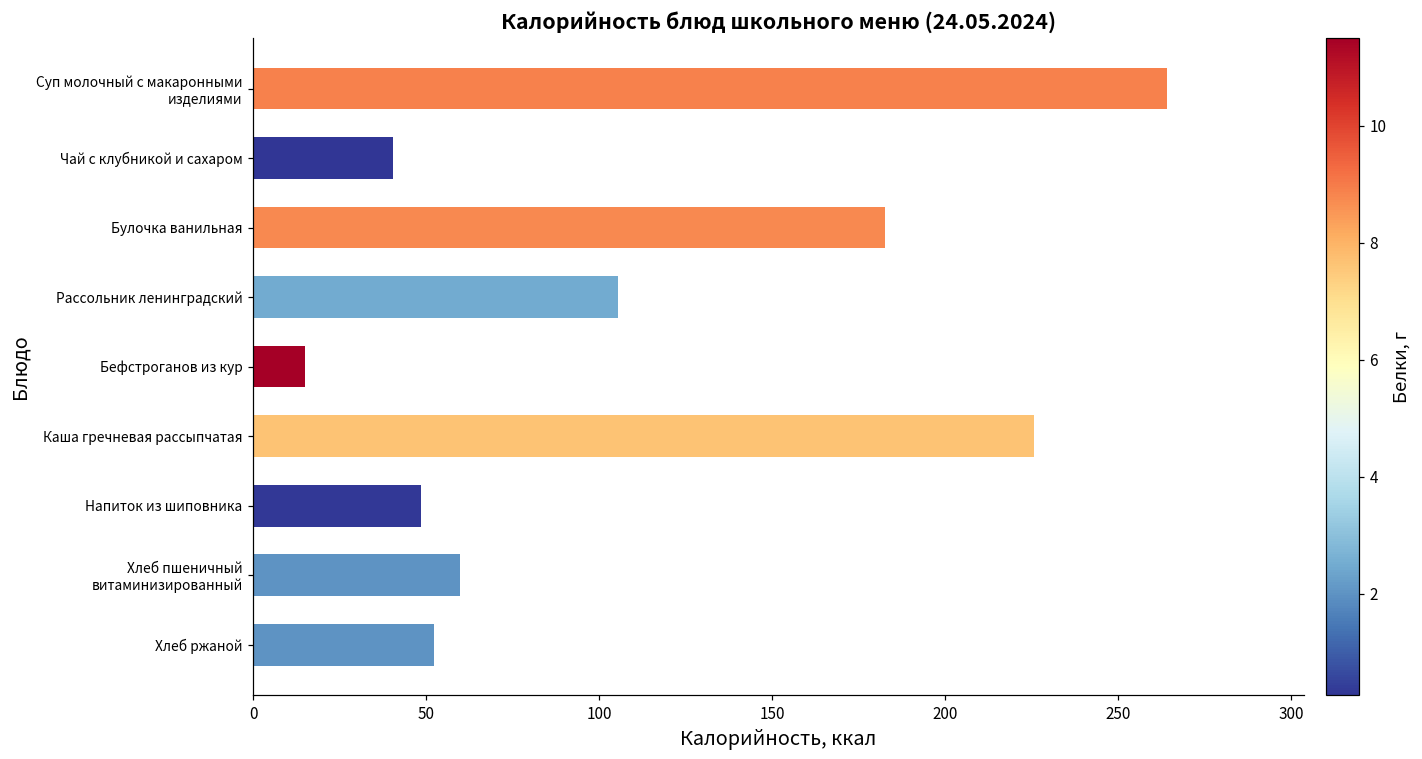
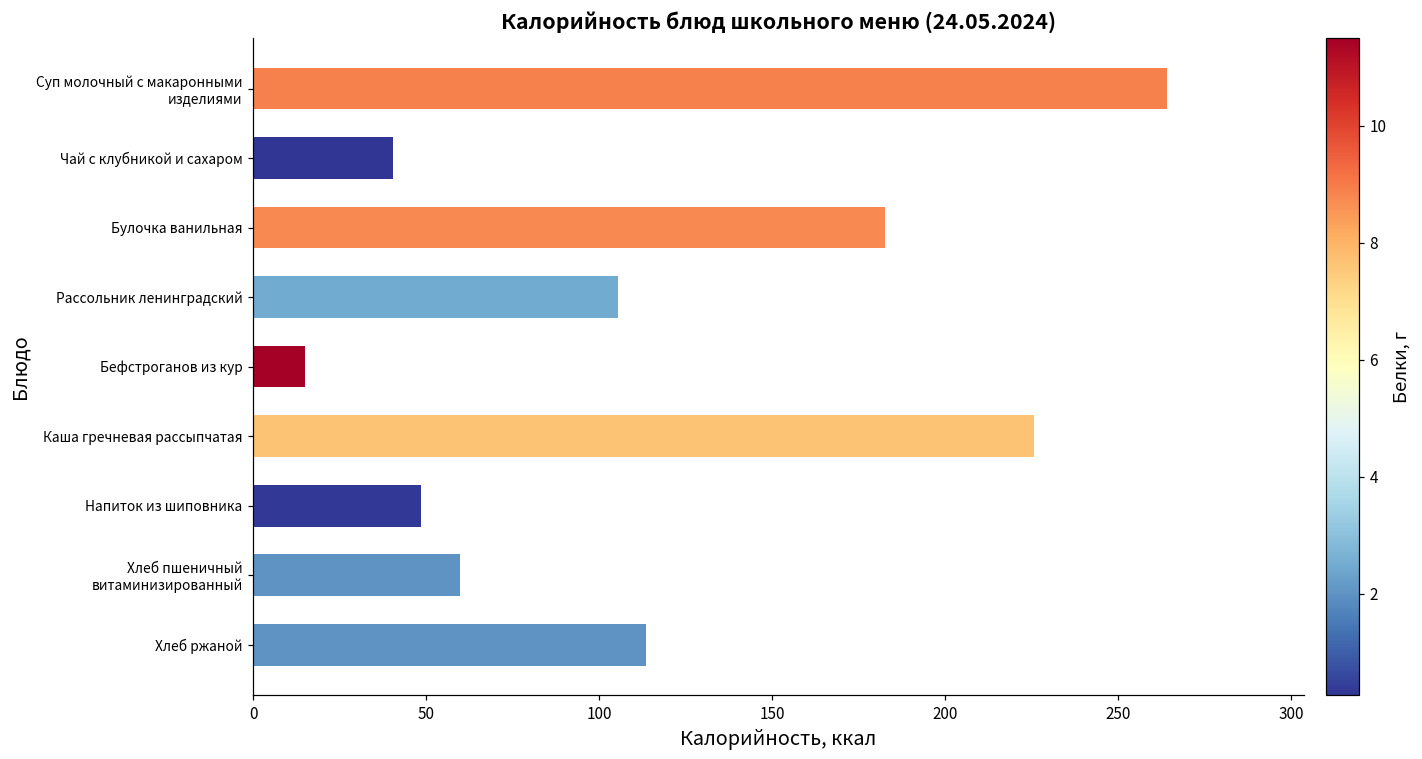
  {
    "Суп молочный с макаронными изделиями": 264,
    "Чай с клубникой и сахаром": 40,
    "Булочка ванильная": 183,
    "Рассольник ленинградский": 105,
    "Бефстроганов из кур": 15,
    "Каша гречневая рассыпчатая": 226,
    "Напиток из шиповника": 48,
    "Хлеб пшеничный витаминизированный": 60,
-   "Хлеб ржаной": 52
+   "Хлеб ржаной": 114
  }
